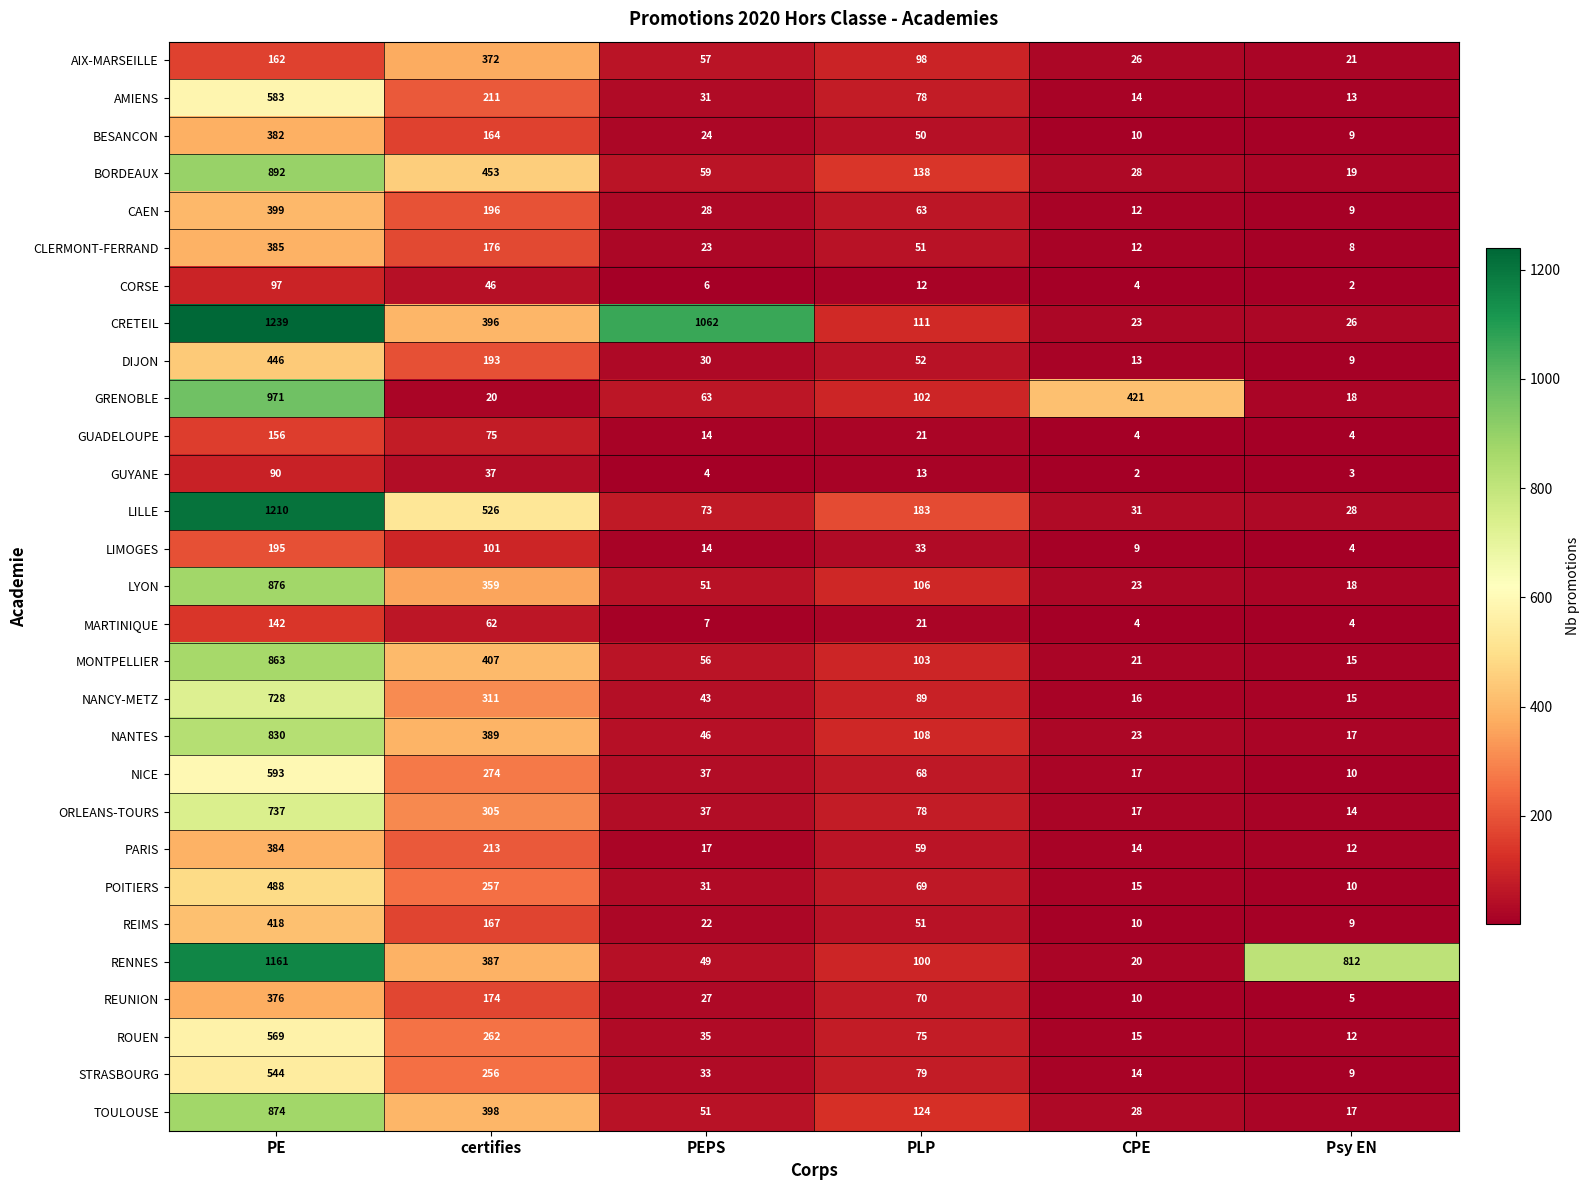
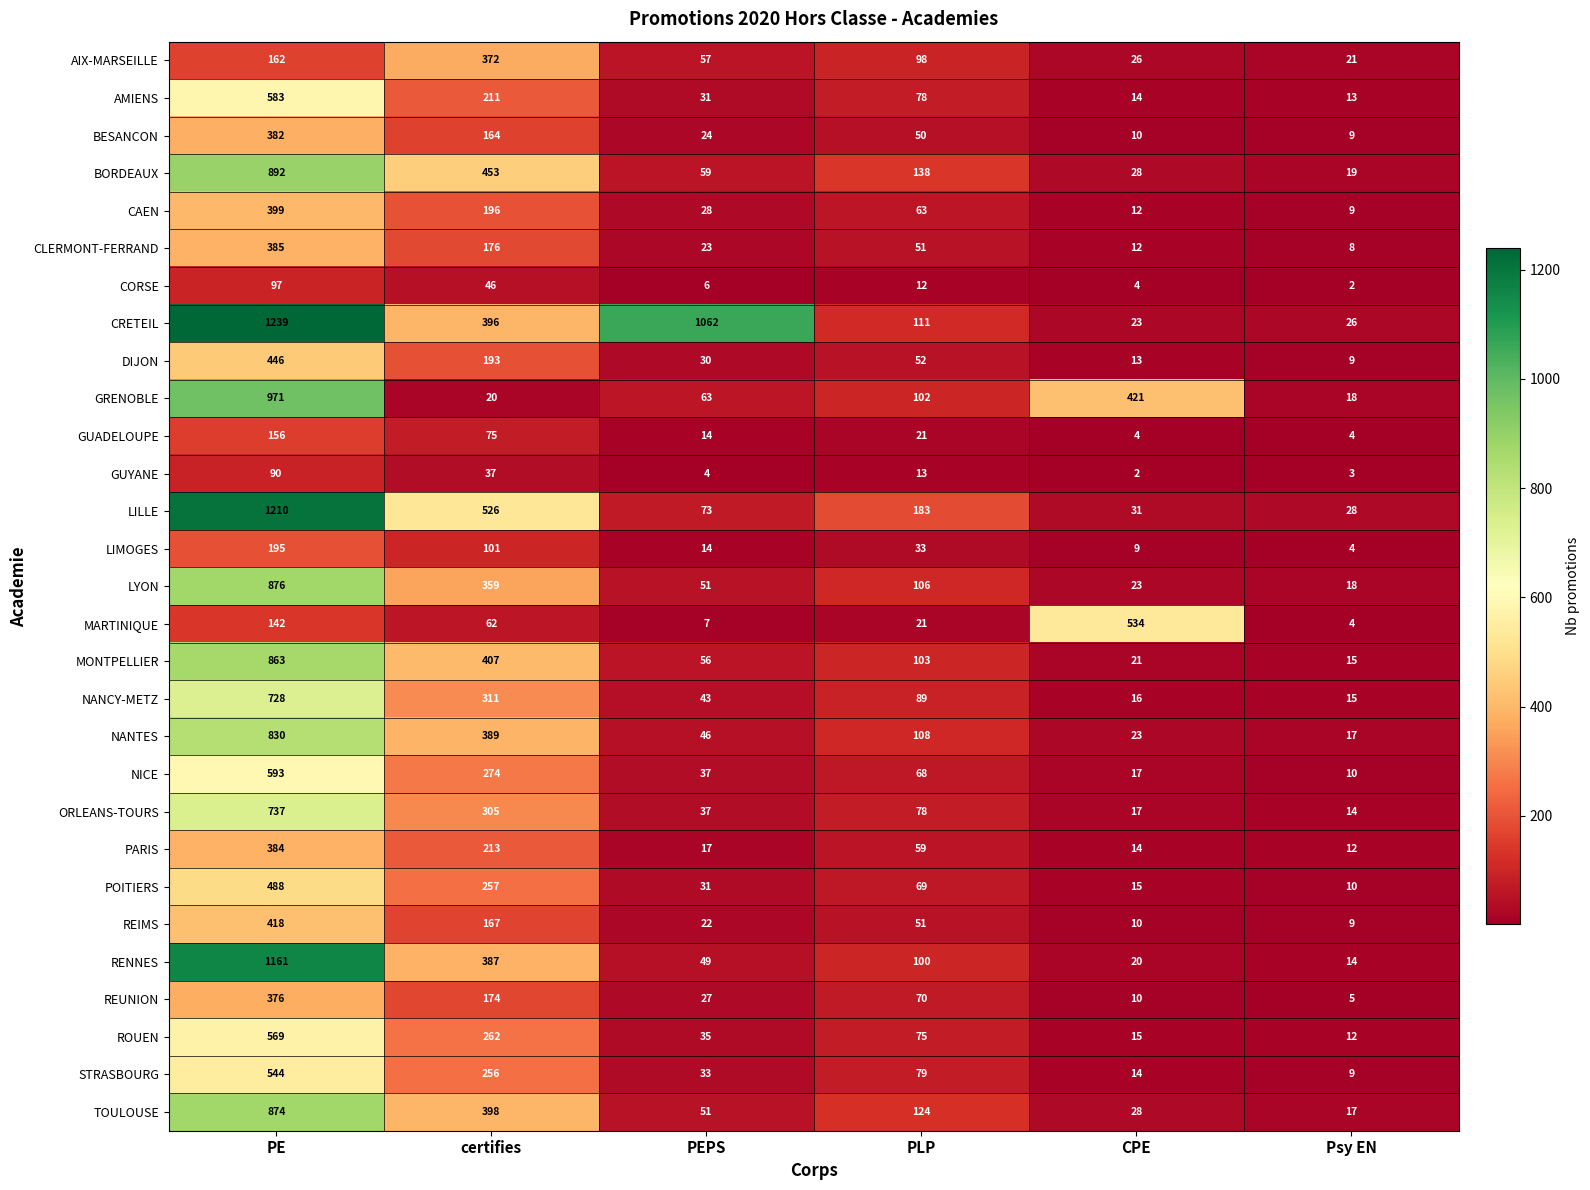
  {
    "AIX-MARSEILLE": {
      "PE": 162,
      "certifies": 372,
      "PEPS": 57,
      "PLP": 98,
      "CPE": 26,
      "Psy EN": 21
    },
    "AMIENS": {
      "PE": 583,
      "certifies": 211,
      "PEPS": 31,
      "PLP": 78,
      "CPE": 14,
      "Psy EN": 13
    },
    "BESANCON": {
      "PE": 382,
      "certifies": 164,
      "PEPS": 24,
      "PLP": 50,
      "CPE": 10,
      "Psy EN": 9
    },
    "BORDEAUX": {
      "PE": 892,
      "certifies": 453,
      "PEPS": 59,
      "PLP": 138,
      "CPE": 28,
      "Psy EN": 19
    },
    "CAEN": {
      "PE": 399,
      "certifies": 196,
      "PEPS": 28,
      "PLP": 63,
      "CPE": 12,
      "Psy EN": 9
    },
    "CLERMONT-FERRAND": {
      "PE": 385,
      "certifies": 176,
      "PEPS": 23,
      "PLP": 51,
      "CPE": 12,
      "Psy EN": 8
    },
    "CORSE": {
      "PE": 97,
      "certifies": 46,
      "PEPS": 6,
      "PLP": 12,
      "CPE": 4,
      "Psy EN": 2
    },
    "CRETEIL": {
      "PE": 1239,
      "certifies": 396,
      "PEPS": 1062,
      "PLP": 111,
      "CPE": 23,
      "Psy EN": 26
    },
    "DIJON": {
      "PE": 446,
      "certifies": 193,
      "PEPS": 30,
      "PLP": 52,
      "CPE": 13,
      "Psy EN": 9
    },
    "GRENOBLE": {
      "PE": 971,
      "certifies": 20,
      "PEPS": 63,
      "PLP": 102,
      "CPE": 421,
      "Psy EN": 18
    },
    "GUADELOUPE": {
      "PE": 156,
      "certifies": 75,
      "PEPS": 14,
      "PLP": 21,
      "CPE": 4,
      "Psy EN": 4
    },
    "GUYANE": {
      "PE": 90,
      "certifies": 37,
      "PEPS": 4,
      "PLP": 13,
      "CPE": 2,
      "Psy EN": 3
    },
    "LILLE": {
      "PE": 1210,
      "certifies": 526,
      "PEPS": 73,
      "PLP": 183,
      "CPE": 31,
      "Psy EN": 28
    },
    "LIMOGES": {
      "PE": 195,
      "certifies": 101,
      "PEPS": 14,
      "PLP": 33,
      "CPE": 9,
      "Psy EN": 4
    },
    "LYON": {
      "PE": 876,
      "certifies": 359,
      "PEPS": 51,
      "PLP": 106,
      "CPE": 23,
      "Psy EN": 18
    },
    "MARTINIQUE": {
      "PE": 142,
      "certifies": 62,
      "PEPS": 7,
      "PLP": 21,
-     "CPE": 4,
+     "CPE": 534,
      "Psy EN": 4
    },
    "MONTPELLIER": {
      "PE": 863,
      "certifies": 407,
      "PEPS": 56,
      "PLP": 103,
      "CPE": 21,
      "Psy EN": 15
    },
    "NANCY-METZ": {
      "PE": 728,
      "certifies": 311,
      "PEPS": 43,
      "PLP": 89,
      "CPE": 16,
      "Psy EN": 15
    },
    "NANTES": {
      "PE": 830,
      "certifies": 389,
      "PEPS": 46,
      "PLP": 108,
      "CPE": 23,
      "Psy EN": 17
    },
    "NICE": {
      "PE": 593,
      "certifies": 274,
      "PEPS": 37,
      "PLP": 68,
      "CPE": 17,
      "Psy EN": 10
    },
    "ORLEANS-TOURS": {
      "PE": 737,
      "certifies": 305,
      "PEPS": 37,
      "PLP": 78,
      "CPE": 17,
      "Psy EN": 14
    },
    "PARIS": {
      "PE": 384,
      "certifies": 213,
      "PEPS": 17,
      "PLP": 59,
      "CPE": 14,
      "Psy EN": 12
    },
    "POITIERS": {
      "PE": 488,
      "certifies": 257,
      "PEPS": 31,
      "PLP": 69,
      "CPE": 15,
      "Psy EN": 10
    },
    "REIMS": {
      "PE": 418,
      "certifies": 167,
      "PEPS": 22,
      "PLP": 51,
      "CPE": 10,
      "Psy EN": 9
    },
    "RENNES": {
      "PE": 1161,
      "certifies": 387,
      "PEPS": 49,
      "PLP": 100,
      "CPE": 20,
-     "Psy EN": 812
+     "Psy EN": 14
    },
    "REUNION": {
      "PE": 376,
      "certifies": 174,
      "PEPS": 27,
      "PLP": 70,
      "CPE": 10,
      "Psy EN": 5
    },
    "ROUEN": {
      "PE": 569,
      "certifies": 262,
      "PEPS": 35,
      "PLP": 75,
      "CPE": 15,
      "Psy EN": 12
    },
    "STRASBOURG": {
      "PE": 544,
      "certifies": 256,
      "PEPS": 33,
      "PLP": 79,
      "CPE": 14,
      "Psy EN": 9
    },
    "TOULOUSE": {
      "PE": 874,
      "certifies": 398,
      "PEPS": 51,
      "PLP": 124,
      "CPE": 28,
      "Psy EN": 17
    }
  }
